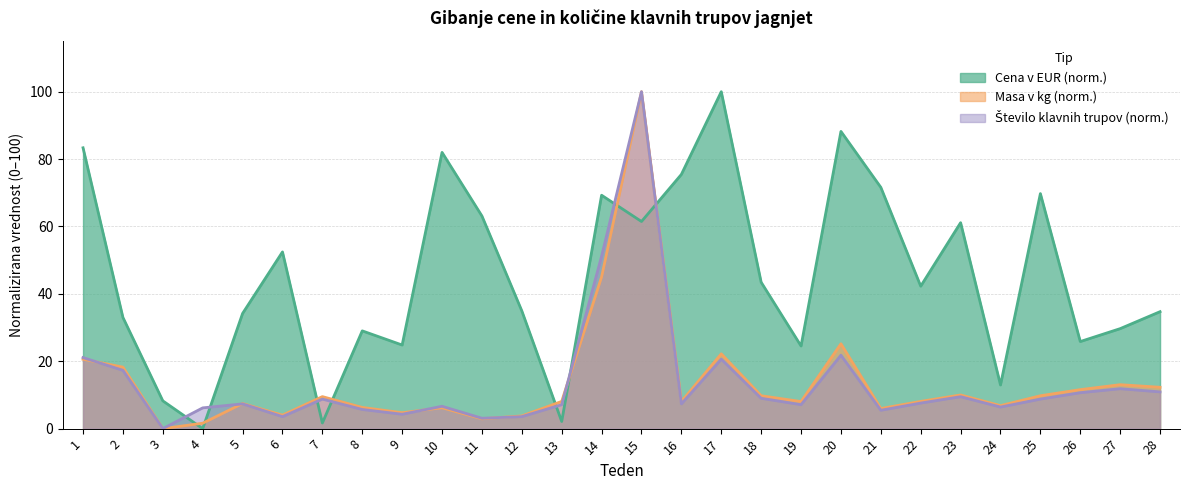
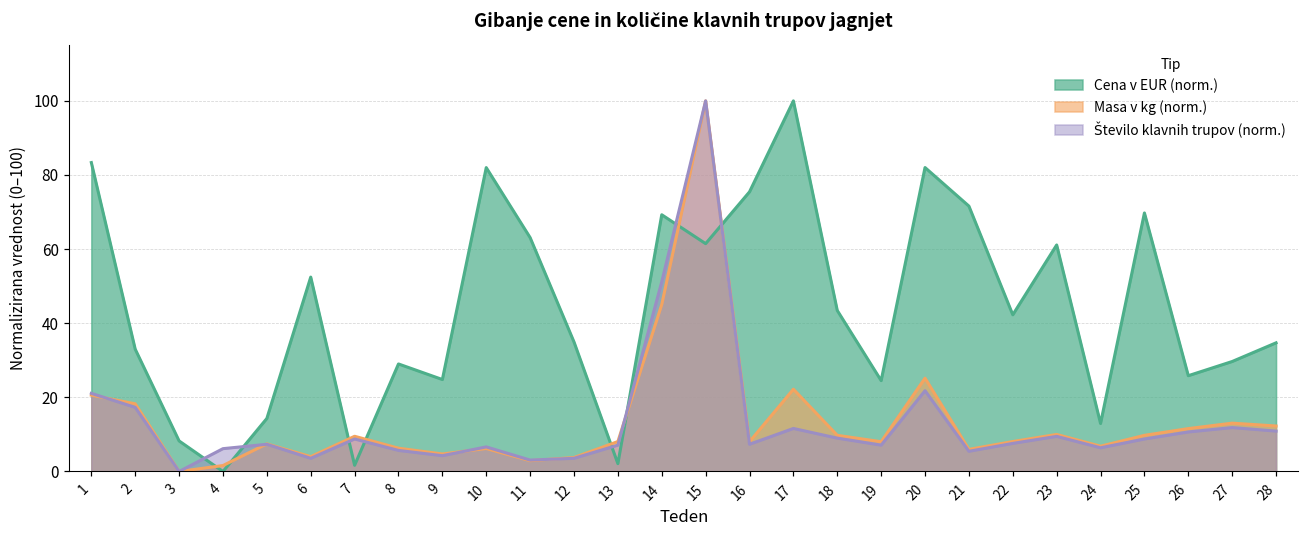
  {
    "Cena v EUR (norm.)": {
      "1": 83,
      "2": 33,
      "3": 8,
      "4": 0,
-     "5": 34,
+     "5": 14,
      "6": 52,
      "7": 2,
      "8": 29,
      "9": 25,
      "10": 82,
      "11": 63,
      "12": 35,
      "13": 2,
      "14": 69,
      "15": 61,
      "16": 75,
      "17": 100,
      "18": 43,
      "19": 25,
-     "20": 88,
+     "20": 82,
      "21": 72,
      "22": 42,
      "23": 61,
      "24": 13,
      "25": 70,
      "26": 26,
      "27": 30,
      "28": 35
    },
    "Masa v kg (norm.)": {
      "2": 18,
      "4": 2,
      "13": 8,
      "14": 45,
      "17": 22,
      "18": 10,
      "19": 8,
      "20": 25,
      "25": 10,
      "26": 12,
      "27": 13,
      "28": 12
    },
    "Število klavnih trupov (norm.)": {
      "2": 17,
      "4": 6,
      "13": 7,
      "14": 51,
-     "17": 21,
+     "17": 12,
      "18": 9,
      "19": 7,
      "20": 22,
      "25": 9,
      "26": 11,
      "27": 12,
      "28": 11
    }
  }
